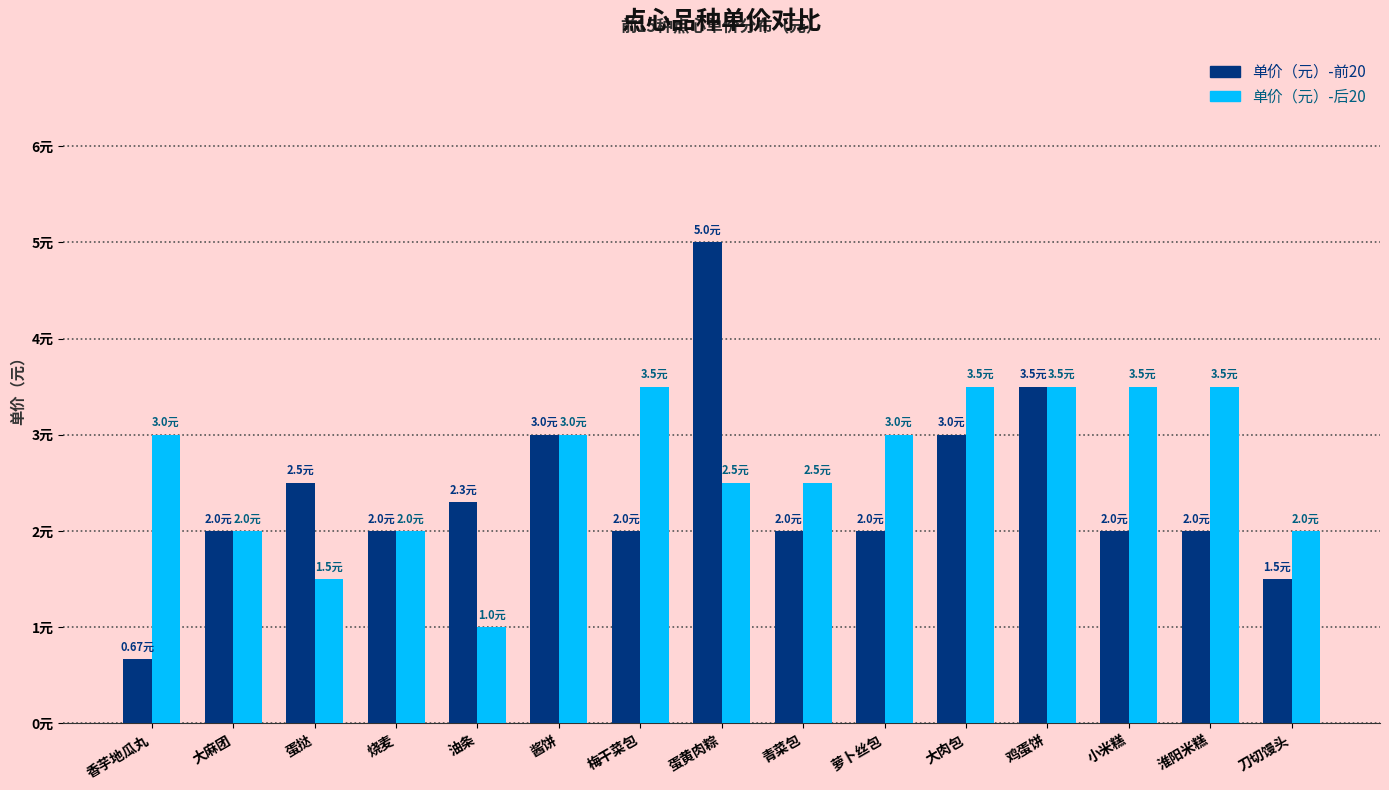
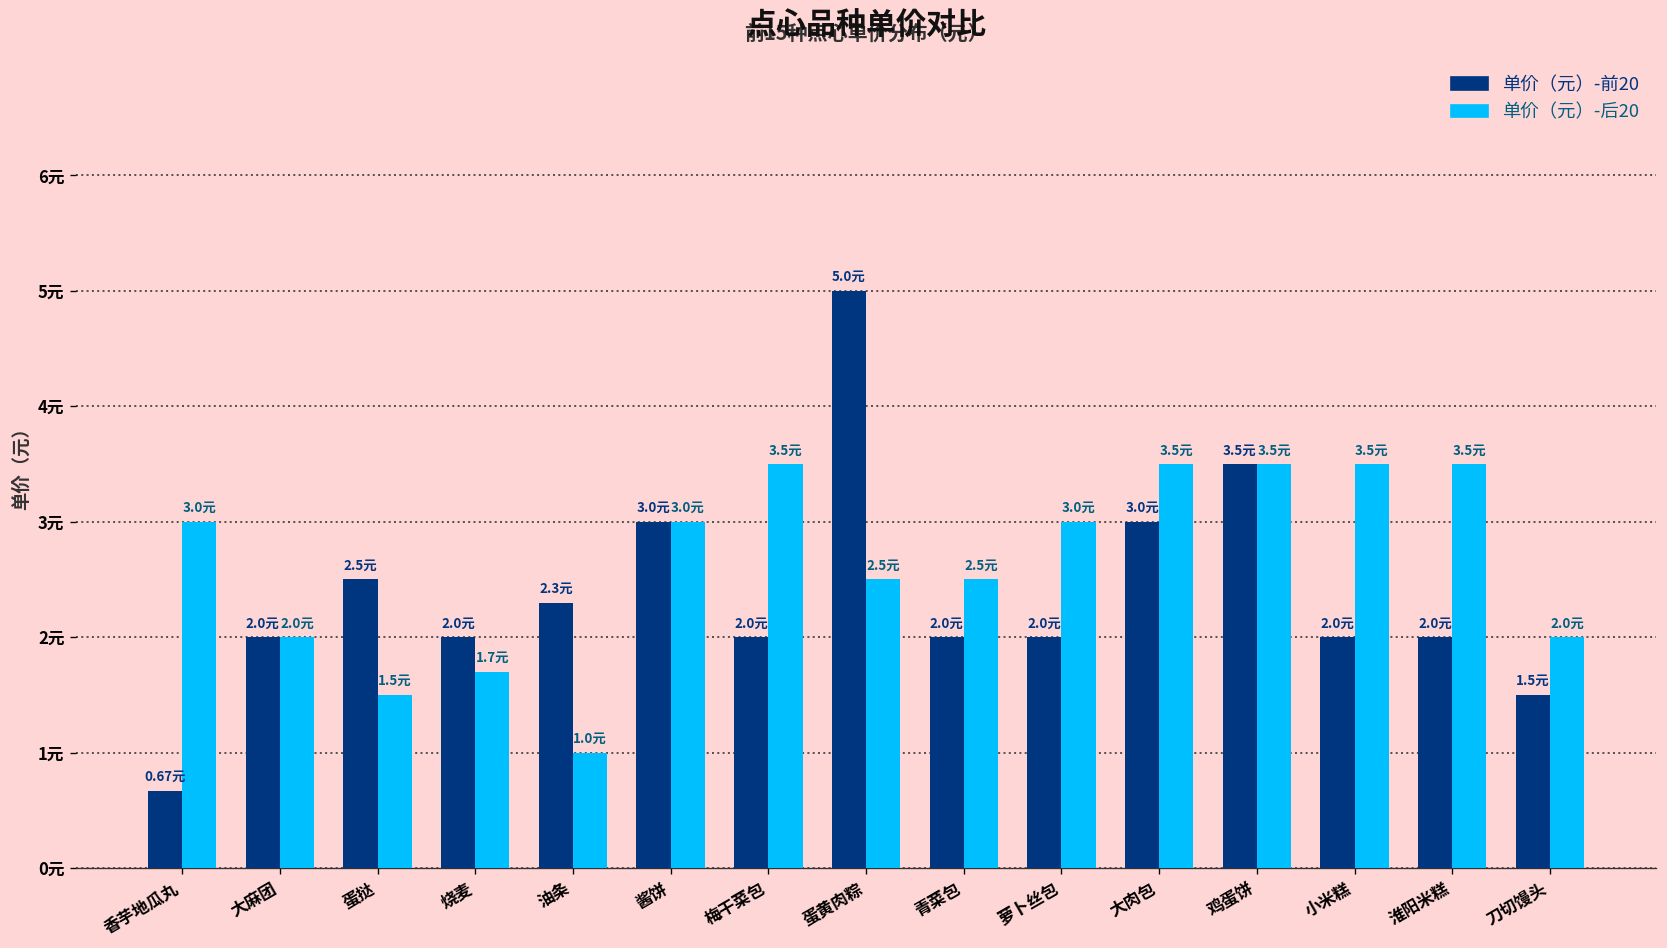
  {
    "单价（元）-前20": {
      "香芋地瓜丸": "0.67元",
      "大麻团": "2.0元",
      "蛋挞": "2.5元",
      "烧麦": "2.0元",
      "油条": "2.3元",
      "酱饼": "3.0元",
      "梅干菜包": "2.0元",
      "蛋黄肉粽": "5.0元",
      "青菜包": "2.0元",
      "萝卜丝包": "2.0元",
      "大肉包": "3.0元",
      "鸡蛋饼": "3.5元",
      "小米糕": "2.0元",
      "淮阳米糕": "2.0元",
      "刀切馒头": "1.5元"
    },
    "单价（元）-后20": {
      "香芋地瓜丸": "3.0元",
      "大麻团": "2.0元",
      "蛋挞": "1.5元",
-     "烧麦": "2.0元",
+     "烧麦": "1.7元",
      "油条": "1.0元",
      "酱饼": "3.0元",
      "梅干菜包": "3.5元",
      "蛋黄肉粽": "2.5元",
      "青菜包": "2.5元",
      "萝卜丝包": "3.0元",
      "大肉包": "3.5元",
      "鸡蛋饼": "3.5元",
      "小米糕": "3.5元",
      "淮阳米糕": "3.5元",
      "刀切馒头": "2.0元"
    }
  }
